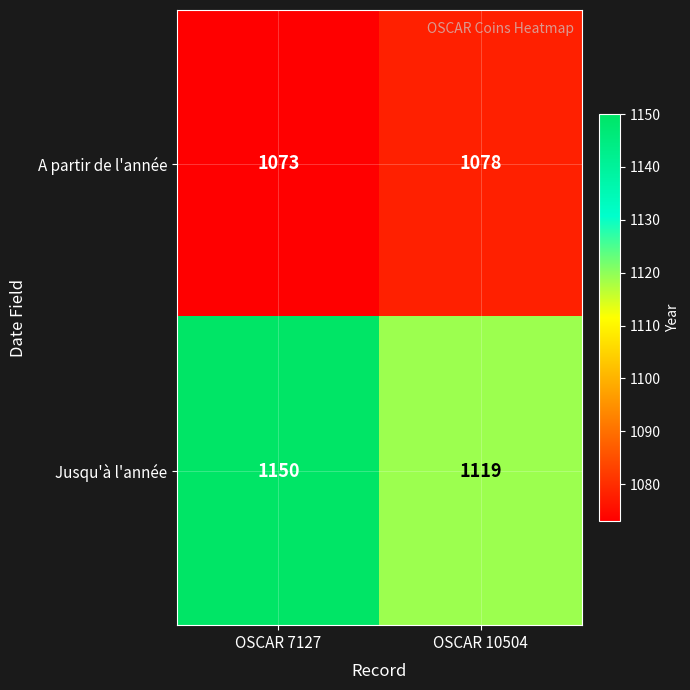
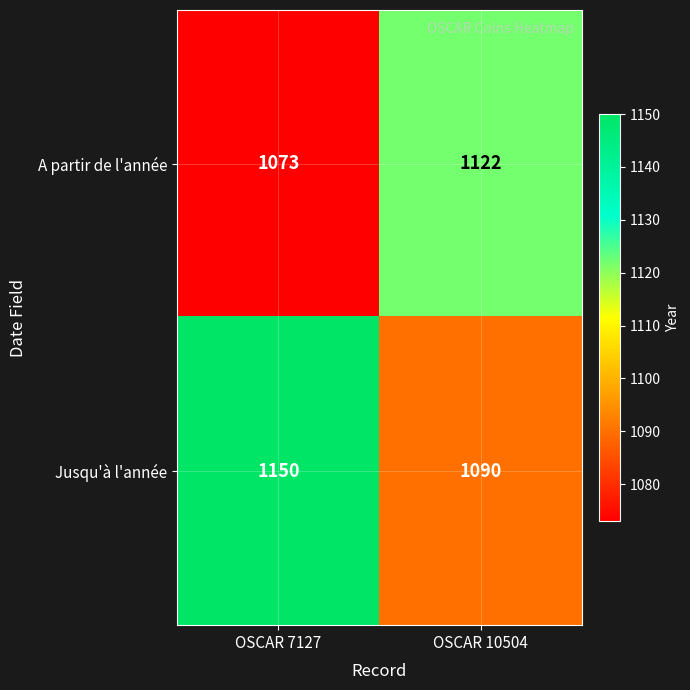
  {
    "A partir de l'année": {
      "OSCAR 7127": 1073,
-     "OSCAR 10504": 1078
+     "OSCAR 10504": 1122
    },
    "Jusqu'à l'année": {
      "OSCAR 7127": 1150,
-     "OSCAR 10504": 1119
+     "OSCAR 10504": 1090
    }
  }
